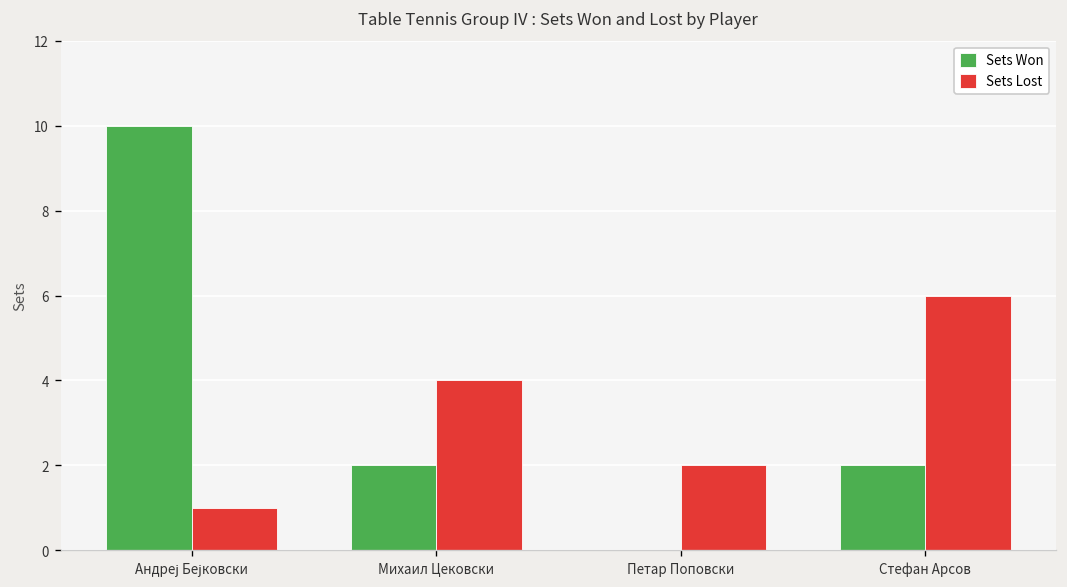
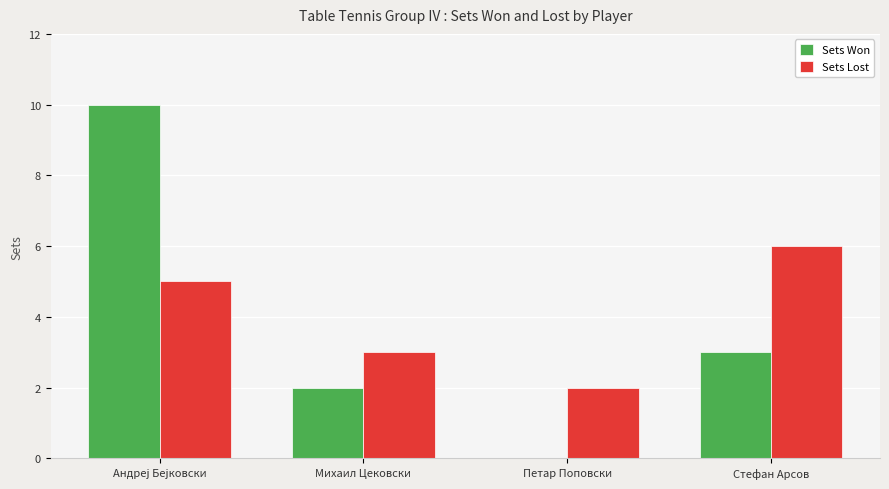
  {
    "Sets Won": {
      "Андреј Бејковски": 10,
      "Михаил Цековски": 2,
      "Петар Поповски": 0,
-     "Стефан Арсов": 2
+     "Стефан Арсов": 3
    },
    "Sets Lost": {
-     "Андреј Бејковски": 1,
-     "Михаил Цековски": 4,
+     "Андреј Бејковски": 5,
+     "Михаил Цековски": 3,
      "Петар Поповски": 2,
      "Стефан Арсов": 6
    }
  }
